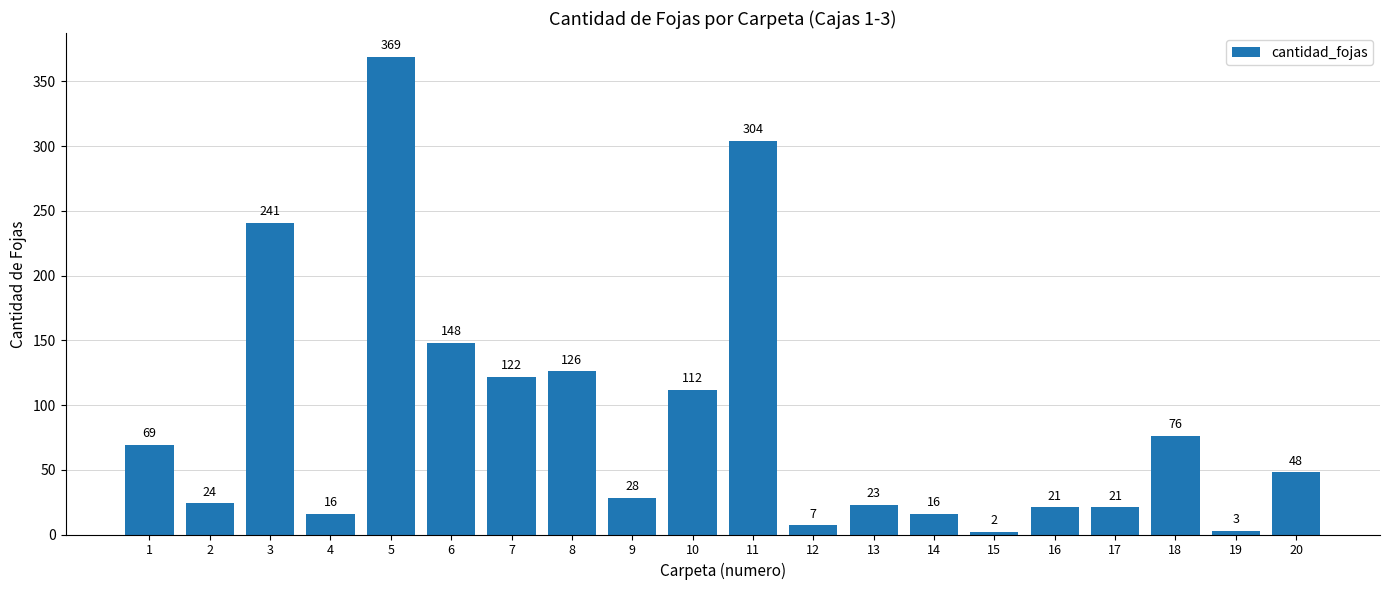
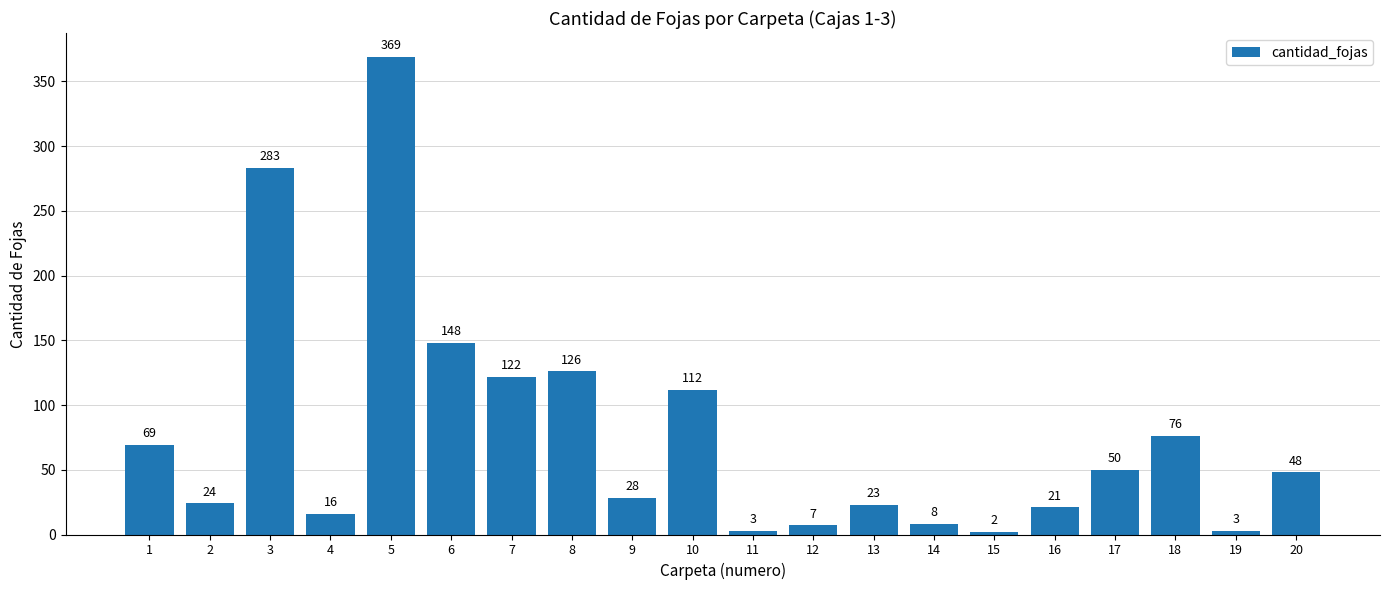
  {
    "1": 69,
    "2": 24,
-   "3": 241,
+   "3": 283,
    "4": 16,
    "5": 369,
    "6": 148,
    "7": 122,
    "8": 126,
    "9": 28,
    "10": 112,
-   "11": 304,
+   "11": 3,
    "12": 7,
    "13": 23,
-   "14": 16,
+   "14": 8,
    "15": 2,
    "16": 21,
-   "17": 21,
+   "17": 50,
    "18": 76,
    "19": 3,
    "20": 48
  }
